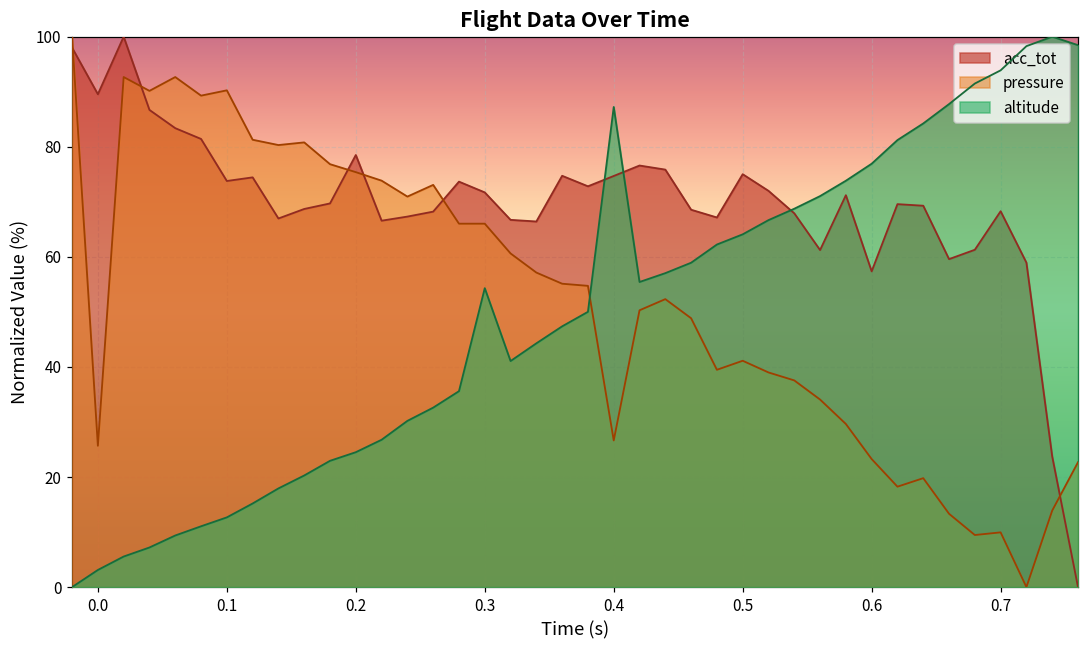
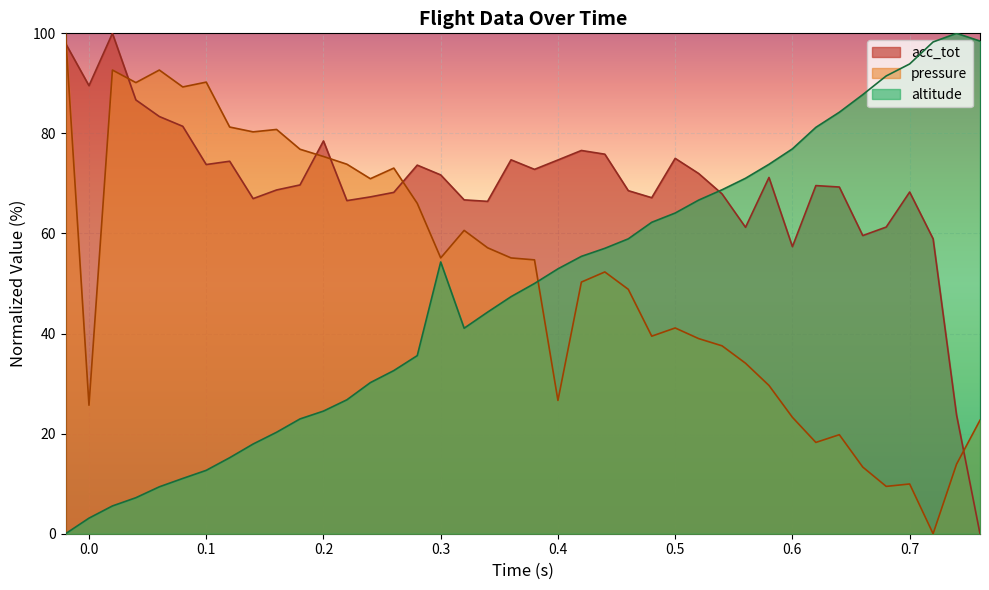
  {
    "acc_tot": {
      "0.0": 90,
      "0.1": 74,
      "0.2": 78,
      "0.3": 72,
      "0.4": 75,
      "0.5": 75,
      "0.6": 57,
      "0.7": 68
    },
    "pressure": {
      "0.0": 26,
      "0.1": 90,
      "0.2": 75,
-     "0.3": 66,
+     "0.3": 55,
      "0.4": 27,
      "0.5": 41,
      "0.6": 23,
      "0.7": 10
    },
    "altitude": {
      "0.0": 3,
      "0.1": 13,
      "0.2": 25,
      "0.3": 54,
-     "0.4": 87,
+     "0.4": 53,
      "0.5": 64,
      "0.6": 77
    }
  }
